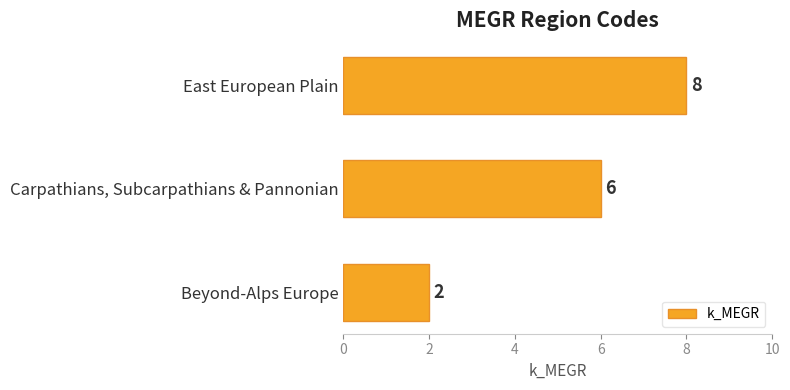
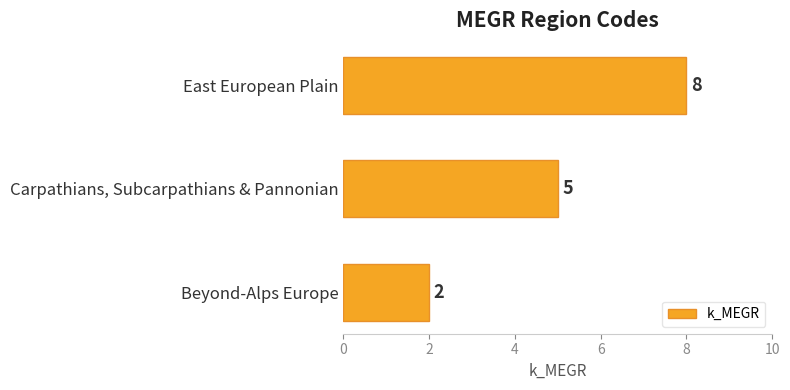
  {
    "East European Plain": 8,
-   "Carpathians, Subcarpathians & Pannonian": 6,
+   "Carpathians, Subcarpathians & Pannonian": 5,
    "Beyond-Alps Europe": 2
  }
